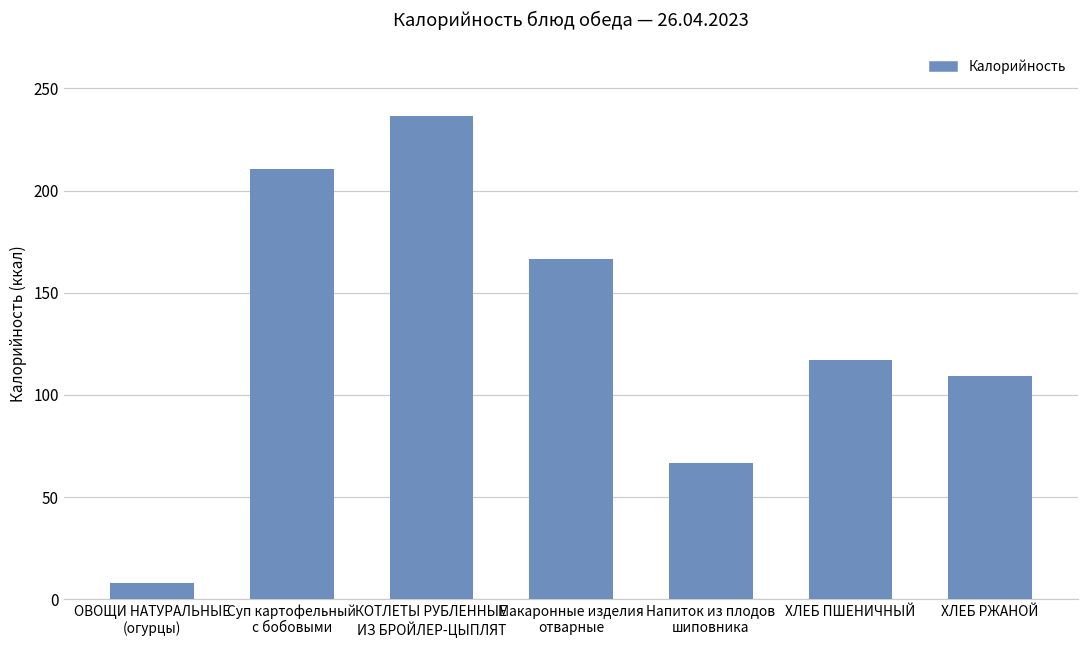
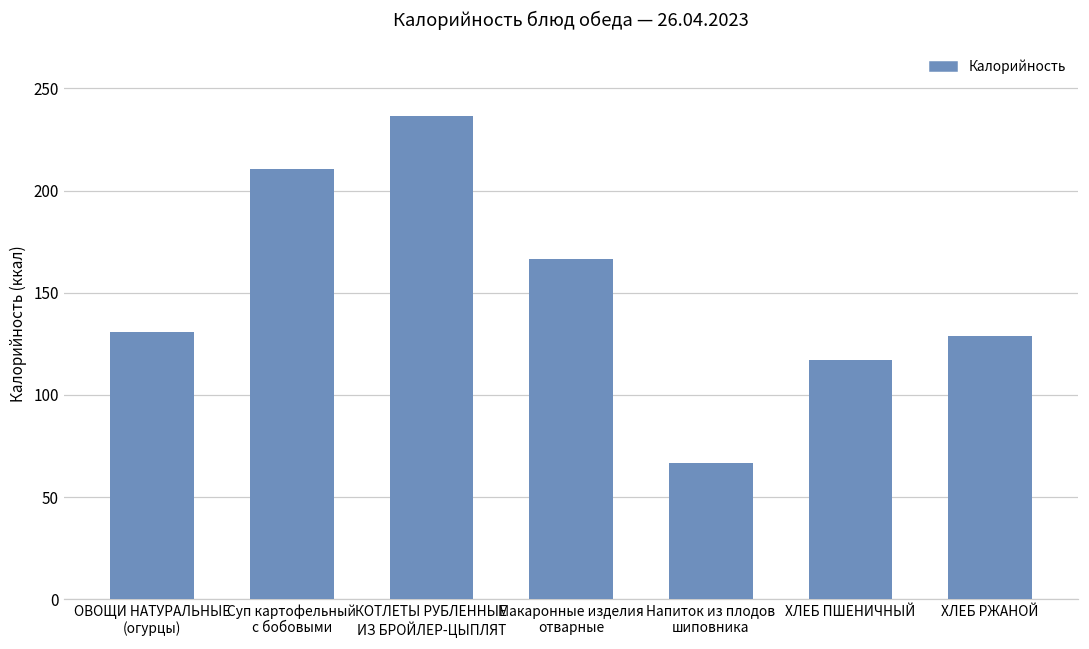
  {
-   "ОВОЩИ НАТУРАЛЬНЫЕ (огурцы)": 8,
+   "ОВОЩИ НАТУРАЛЬНЫЕ (огурцы)": 131,
    "Суп картофельный с бобовыми": 211,
    "КОТЛЕТЫ РУБЛЕННЫЕ ИЗ БРОЙЛЕР-ЦЫПЛЯТ": 237,
    "Макаронные изделия отварные": 167,
    "Напиток из плодов шиповника": 67,
    "ХЛЕБ ПШЕНИЧНЫЙ": 117,
-   "ХЛЕБ РЖАНОЙ": 109
+   "ХЛЕБ РЖАНОЙ": 129
  }
